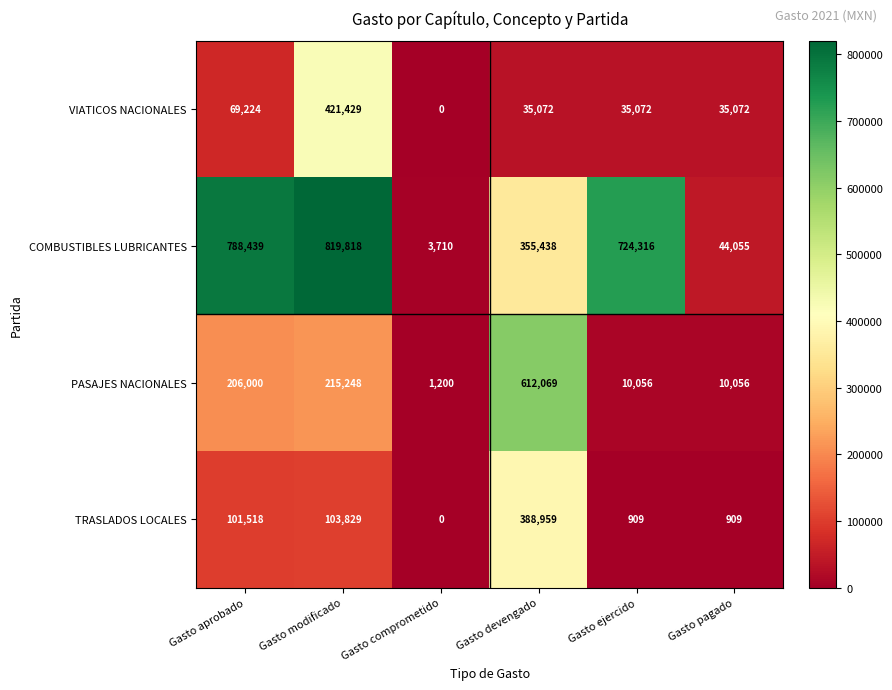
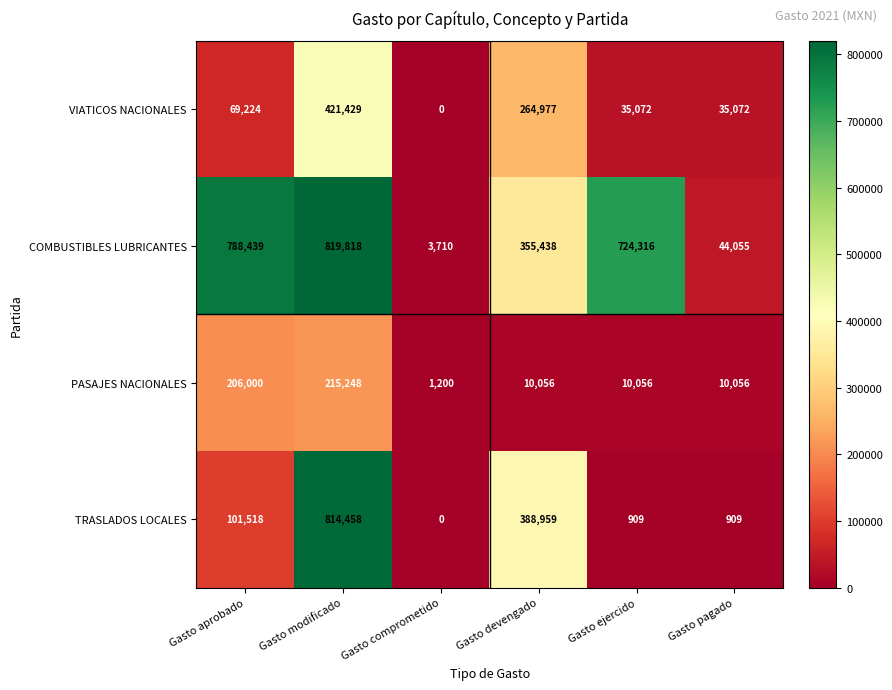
  {
    "VIATICOS NACIONALES": {
      "Gasto aprobado": "69,224",
      "Gasto modificado": "421,429",
      "Gasto comprometido": "0",
-     "Gasto devengado": "35,072",
+     "Gasto devengado": "264,977",
      "Gasto ejercido": "35,072",
      "Gasto pagado": "35,072"
    },
    "COMBUSTIBLES LUBRICANTES": {
      "Gasto aprobado": "788,439",
      "Gasto modificado": "819,818",
      "Gasto comprometido": "3,710",
      "Gasto devengado": "355,438",
      "Gasto ejercido": "724,316",
      "Gasto pagado": "44,055"
    },
    "PASAJES NACIONALES": {
      "Gasto aprobado": "206,000",
      "Gasto modificado": "215,248",
      "Gasto comprometido": "1,200",
-     "Gasto devengado": "612,069",
+     "Gasto devengado": "10,056",
      "Gasto ejercido": "10,056",
      "Gasto pagado": "10,056"
    },
    "TRASLADOS LOCALES": {
      "Gasto aprobado": "101,518",
-     "Gasto modificado": "103,829",
+     "Gasto modificado": "814,458",
      "Gasto comprometido": "0",
      "Gasto devengado": "388,959",
      "Gasto ejercido": "909",
      "Gasto pagado": "909"
    }
  }
